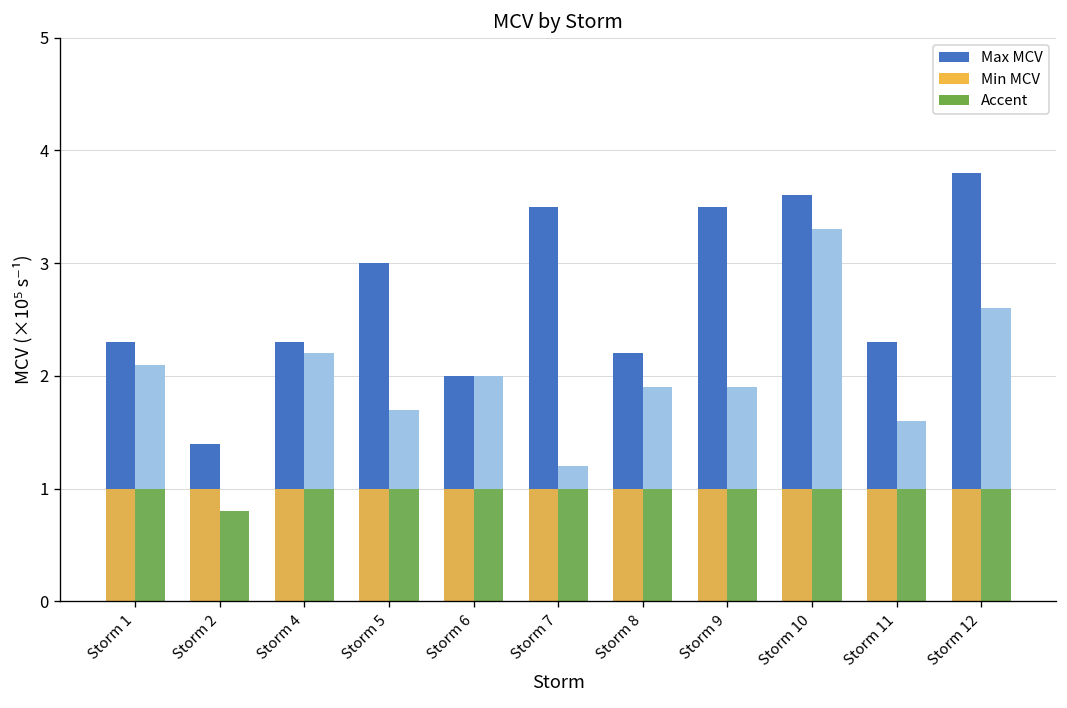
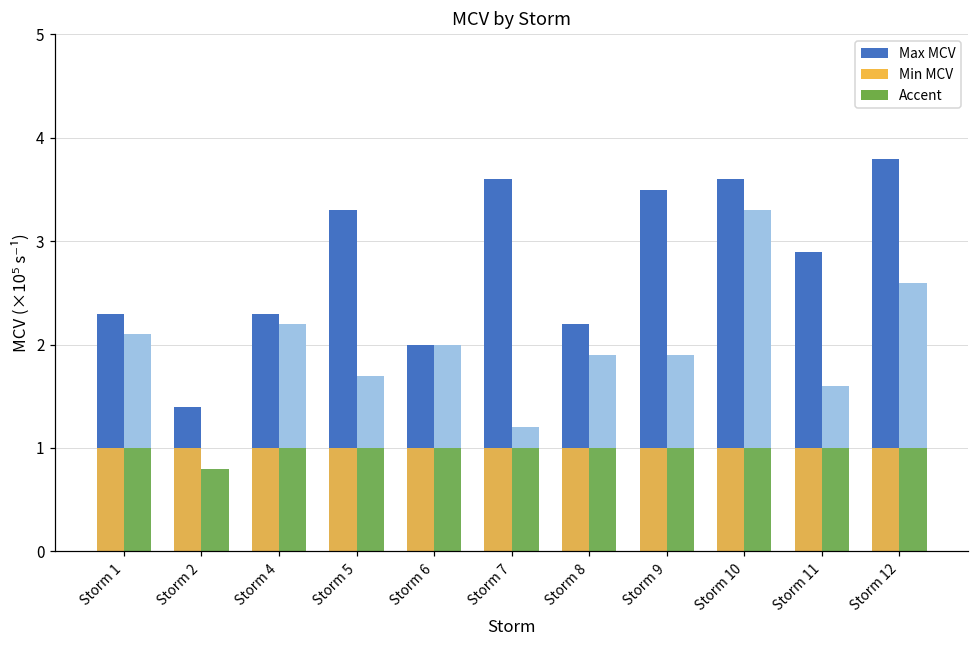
  {
    "Max MCV": {
      "Storm 1": 2.3,
      "Storm 2": 1.4,
      "Storm 4": 2.3,
-     "Storm 5": 3.0,
+     "Storm 5": 3.3,
      "Storm 6": 2.0,
-     "Storm 7": 3.5,
+     "Storm 7": 3.6,
      "Storm 8": 2.2,
      "Storm 9": 3.5,
      "Storm 10": 3.6,
-     "Storm 11": 2.3,
+     "Storm 11": 2.9,
      "Storm 12": 3.8
    }
  }
